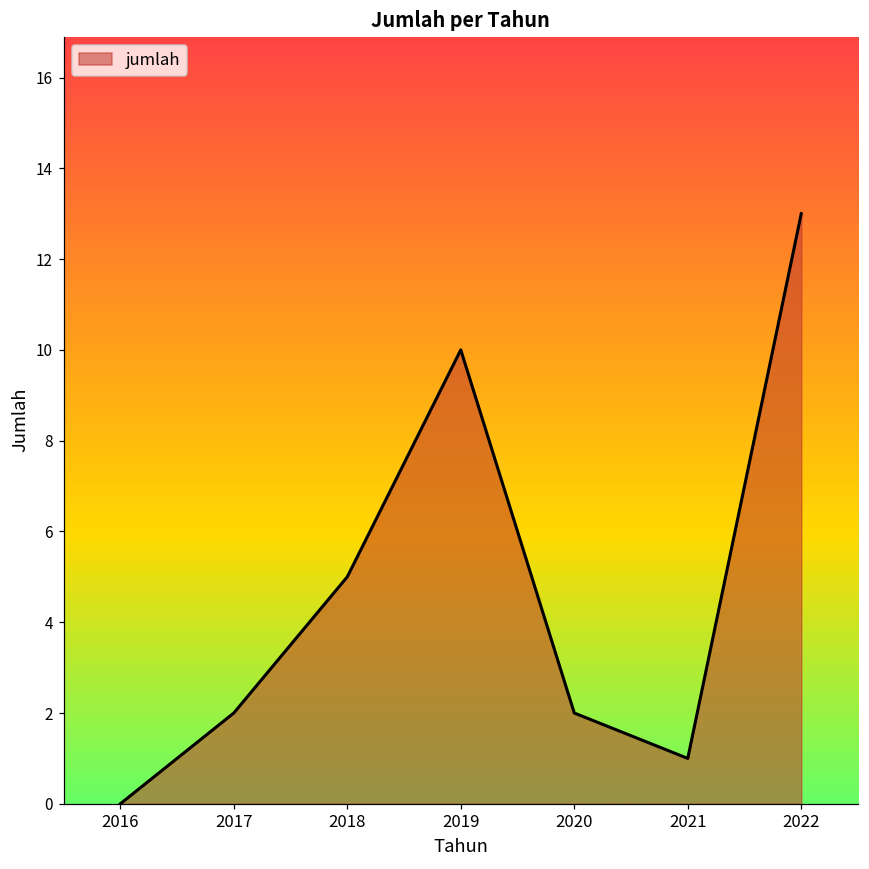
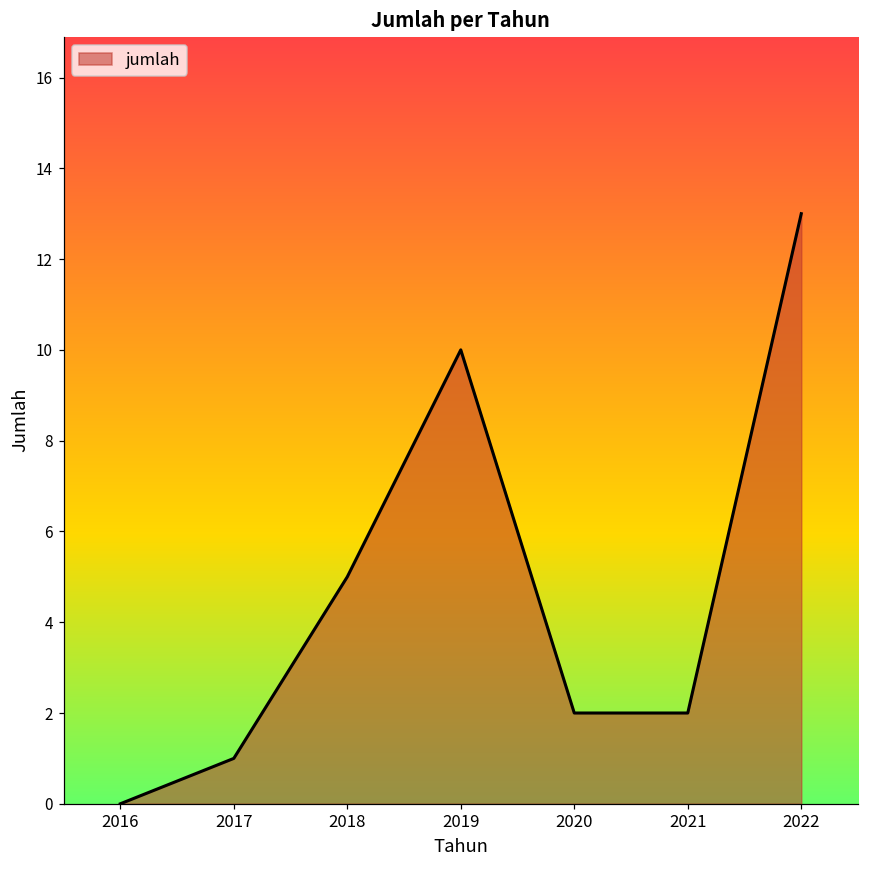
  {
    "2016": 0,
-   "2017": 2,
+   "2017": 1,
    "2018": 5,
    "2019": 10,
    "2020": 2,
-   "2021": 1,
+   "2021": 2,
    "2022": 13
  }
